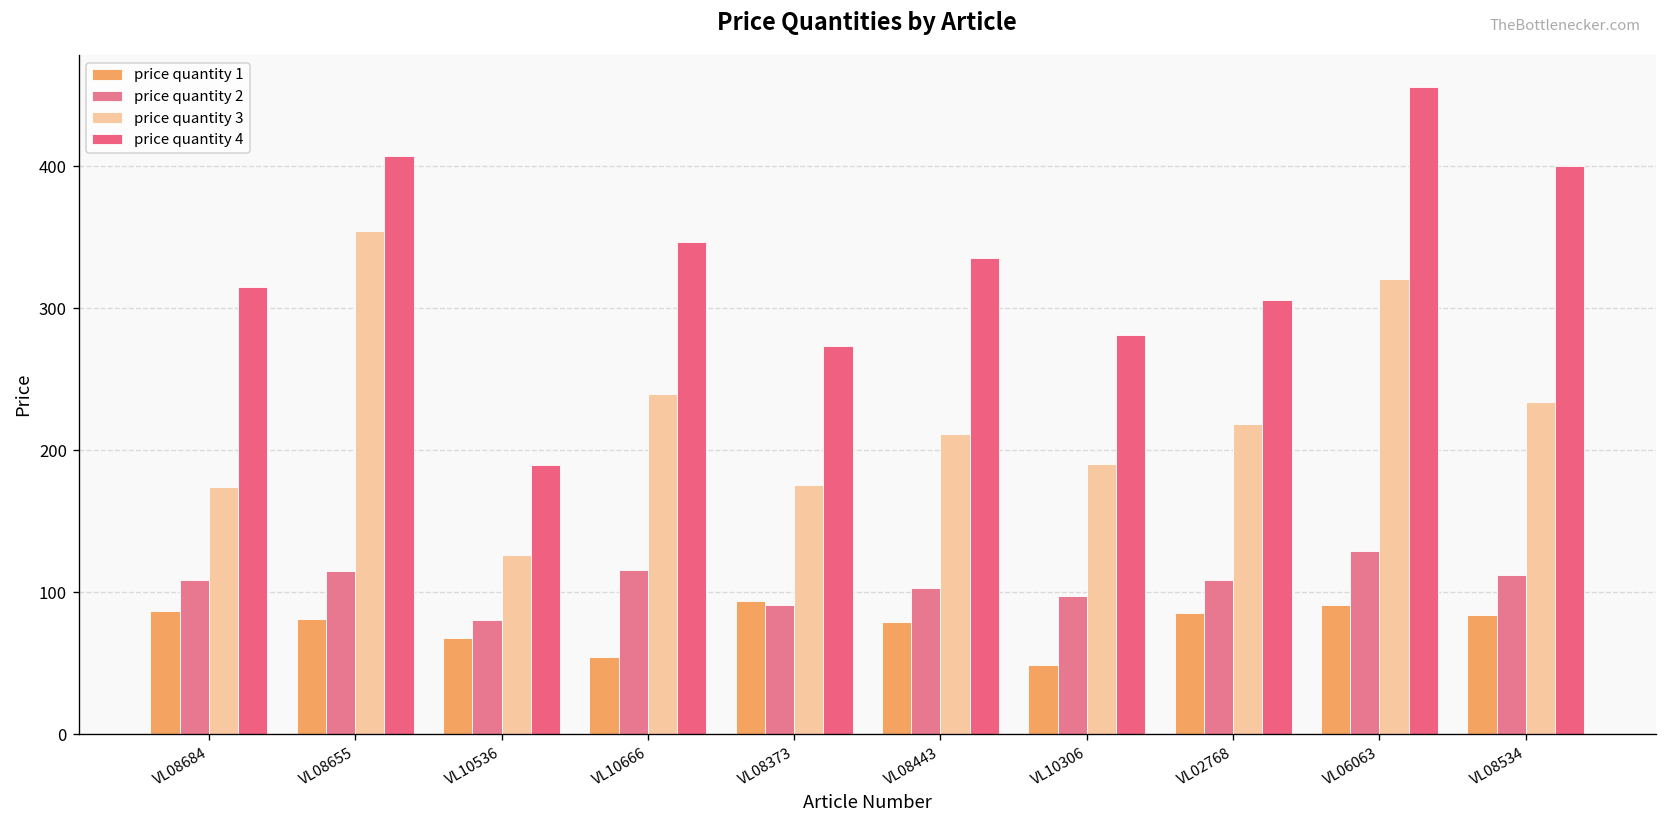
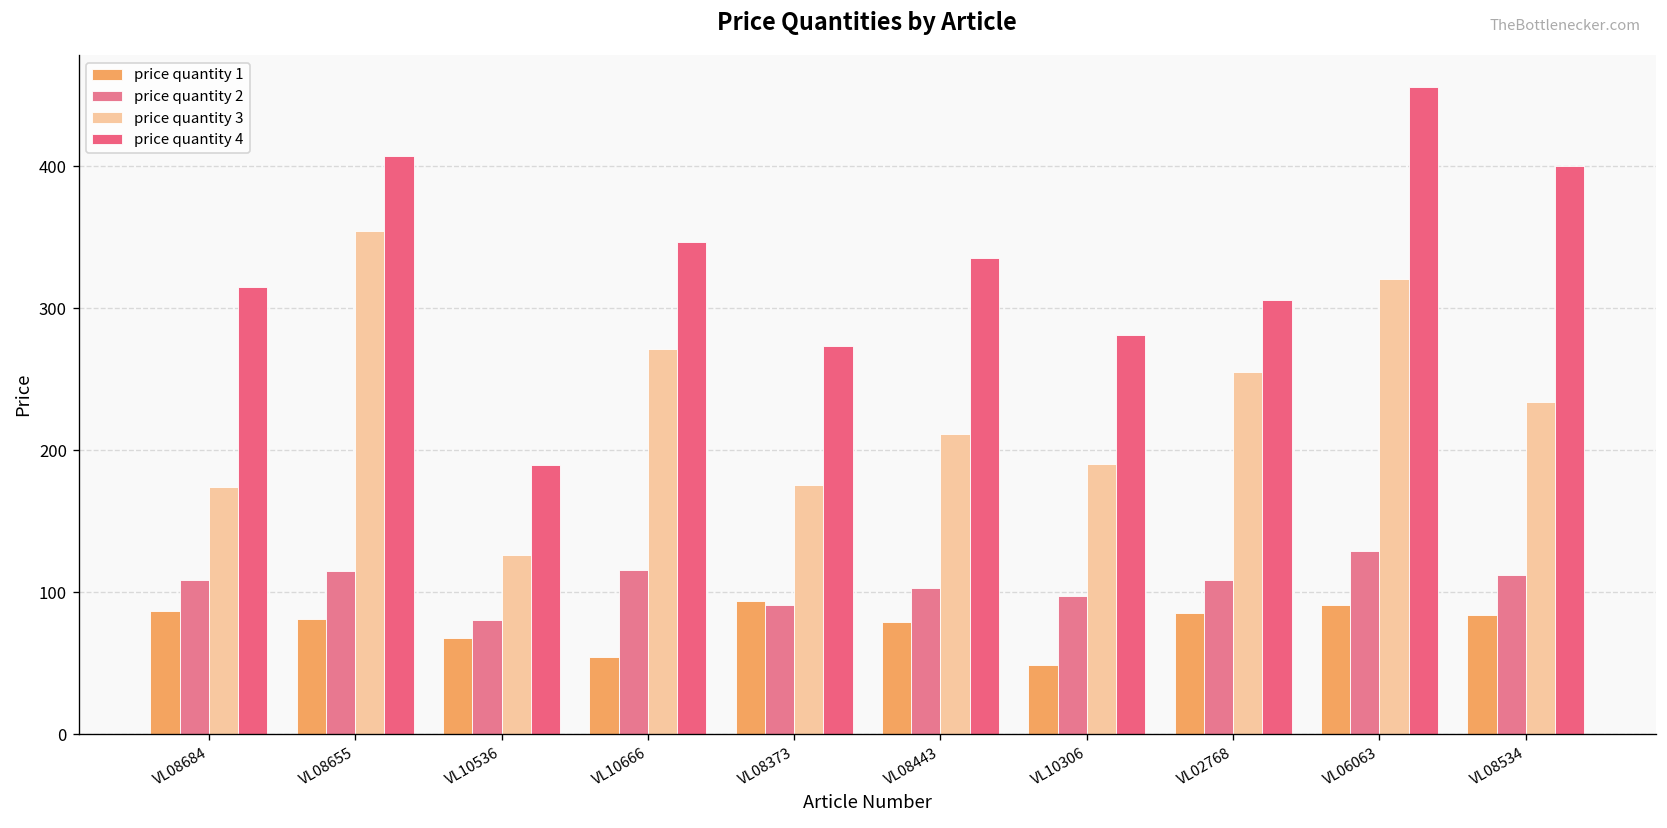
  {
    "price quantity 1": {
      "VL08684": 87,
      "VL08655": 81,
      "VL10536": 68,
      "VL10666": 54,
      "VL08373": 94,
      "VL08443": 79,
      "VL10306": 49,
      "VL02768": 86,
      "VL06063": 91,
      "VL08534": 84
    },
    "price quantity 3": {
      "VL08684": 174,
      "VL08655": 354,
      "VL10536": 126,
-     "VL10666": 239,
+     "VL10666": 272,
      "VL08373": 175,
      "VL08443": 211,
      "VL10306": 191,
-     "VL02768": 219,
+     "VL02768": 255,
      "VL06063": 321,
      "VL08534": 234
    }
  }
